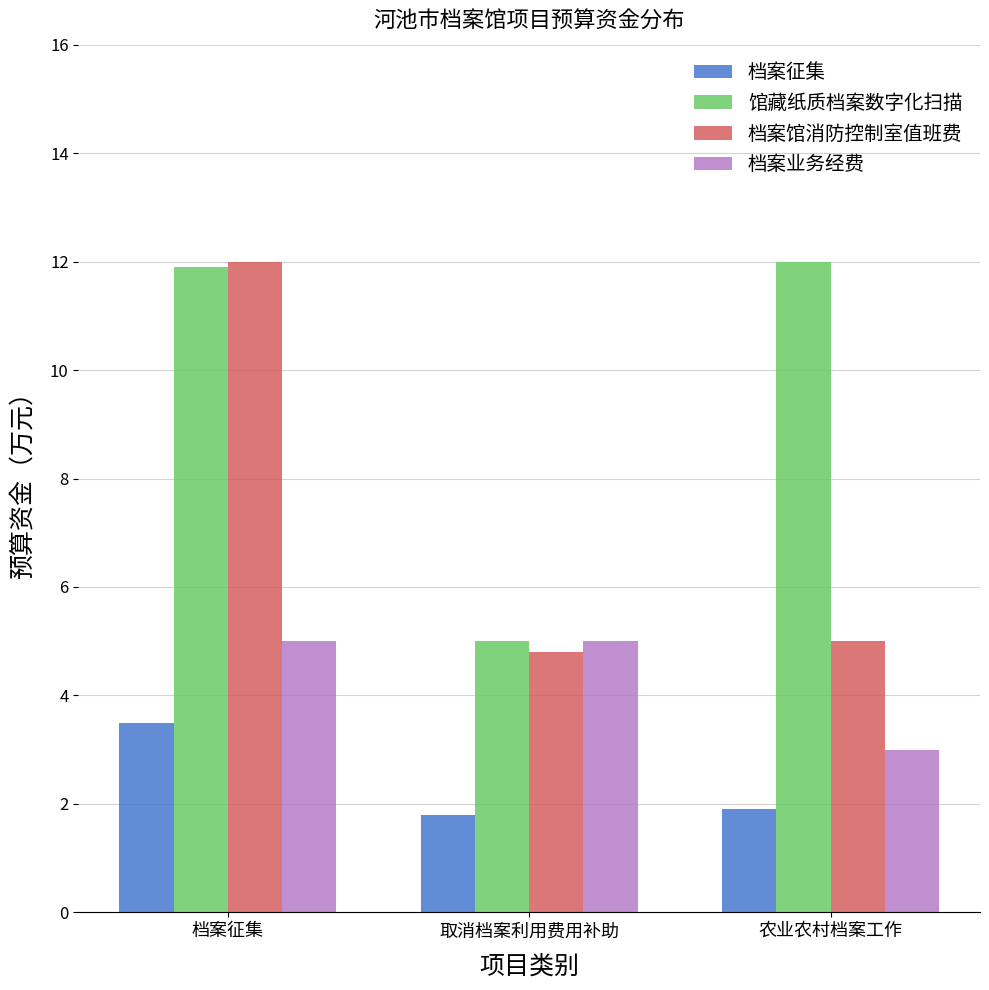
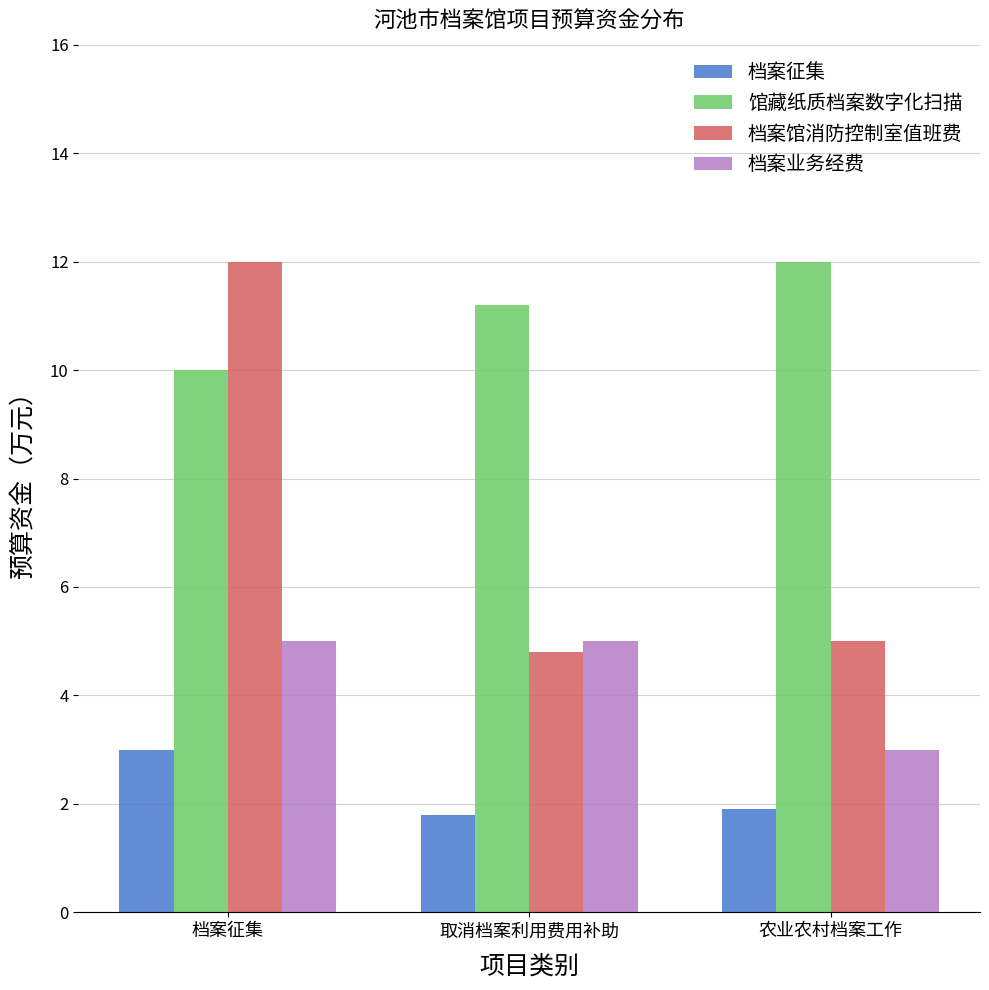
  {
    "档案征集": {
-     "档案征集": 3.5,
+     "档案征集": 3.0,
      "取消档案利用费用补助": 1.8,
      "农业农村档案工作": 1.9
    },
    "馆藏纸质档案数字化扫描": {
-     "档案征集": 11.9,
-     "取消档案利用费用补助": 5.0,
+     "档案征集": 10.0,
+     "取消档案利用费用补助": 11.2,
      "农业农村档案工作": 12.0
    },
    "档案馆消防控制室值班费": {
      "档案征集": 12.0,
      "取消档案利用费用补助": 4.8,
      "农业农村档案工作": 5.0
    },
    "档案业务经费": {
      "档案征集": 5.0,
      "取消档案利用费用补助": 5.0,
      "农业农村档案工作": 3.0
    }
  }
